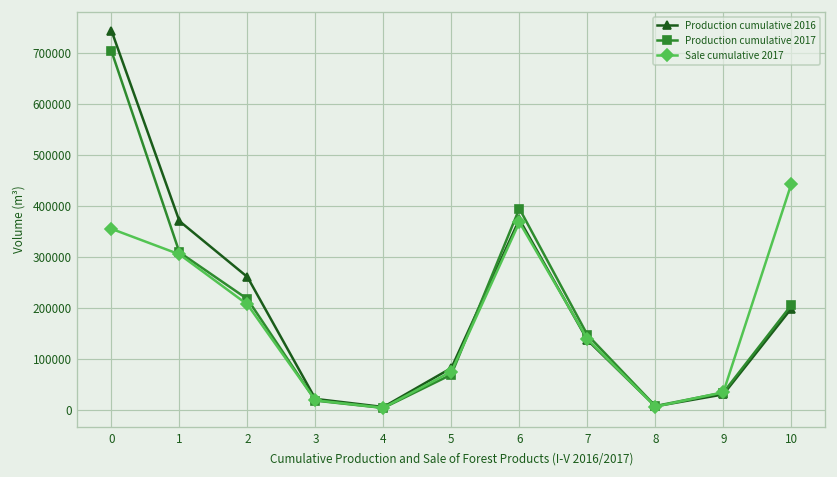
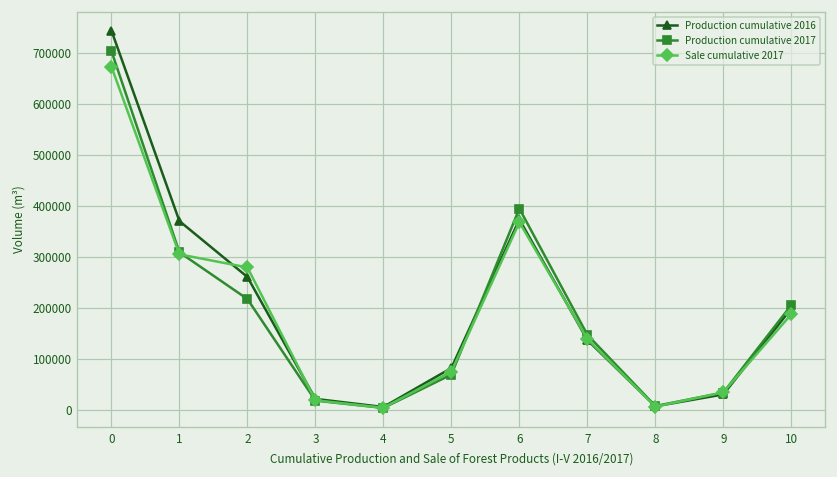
  {
    "Sale cumulative 2017": {
-     "0": 360000,
-     "2": 210000,
-     "10": 440000
+     "0": 670000,
+     "2": 280000,
+     "10": 190000
    }
  }
